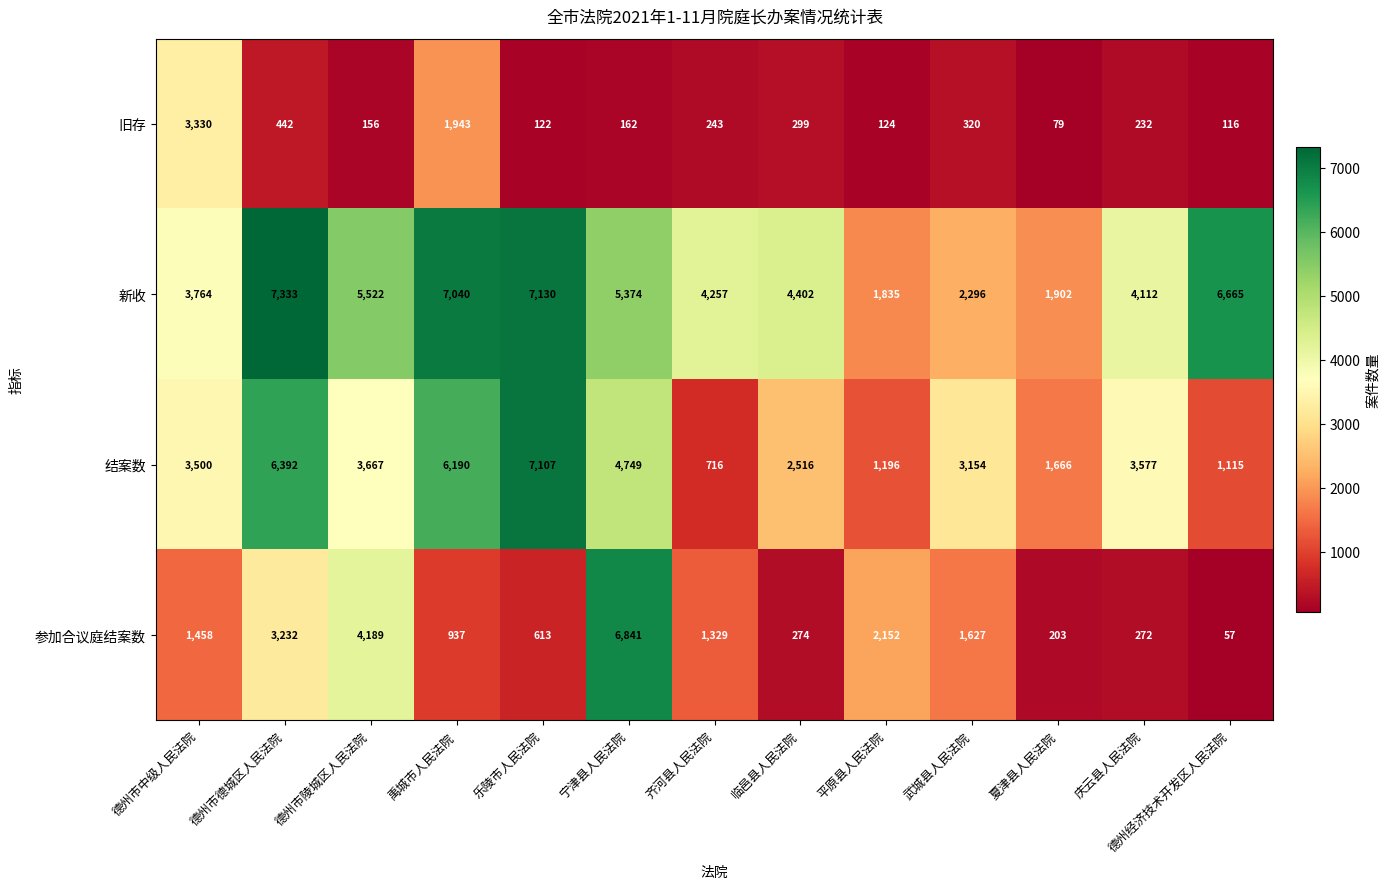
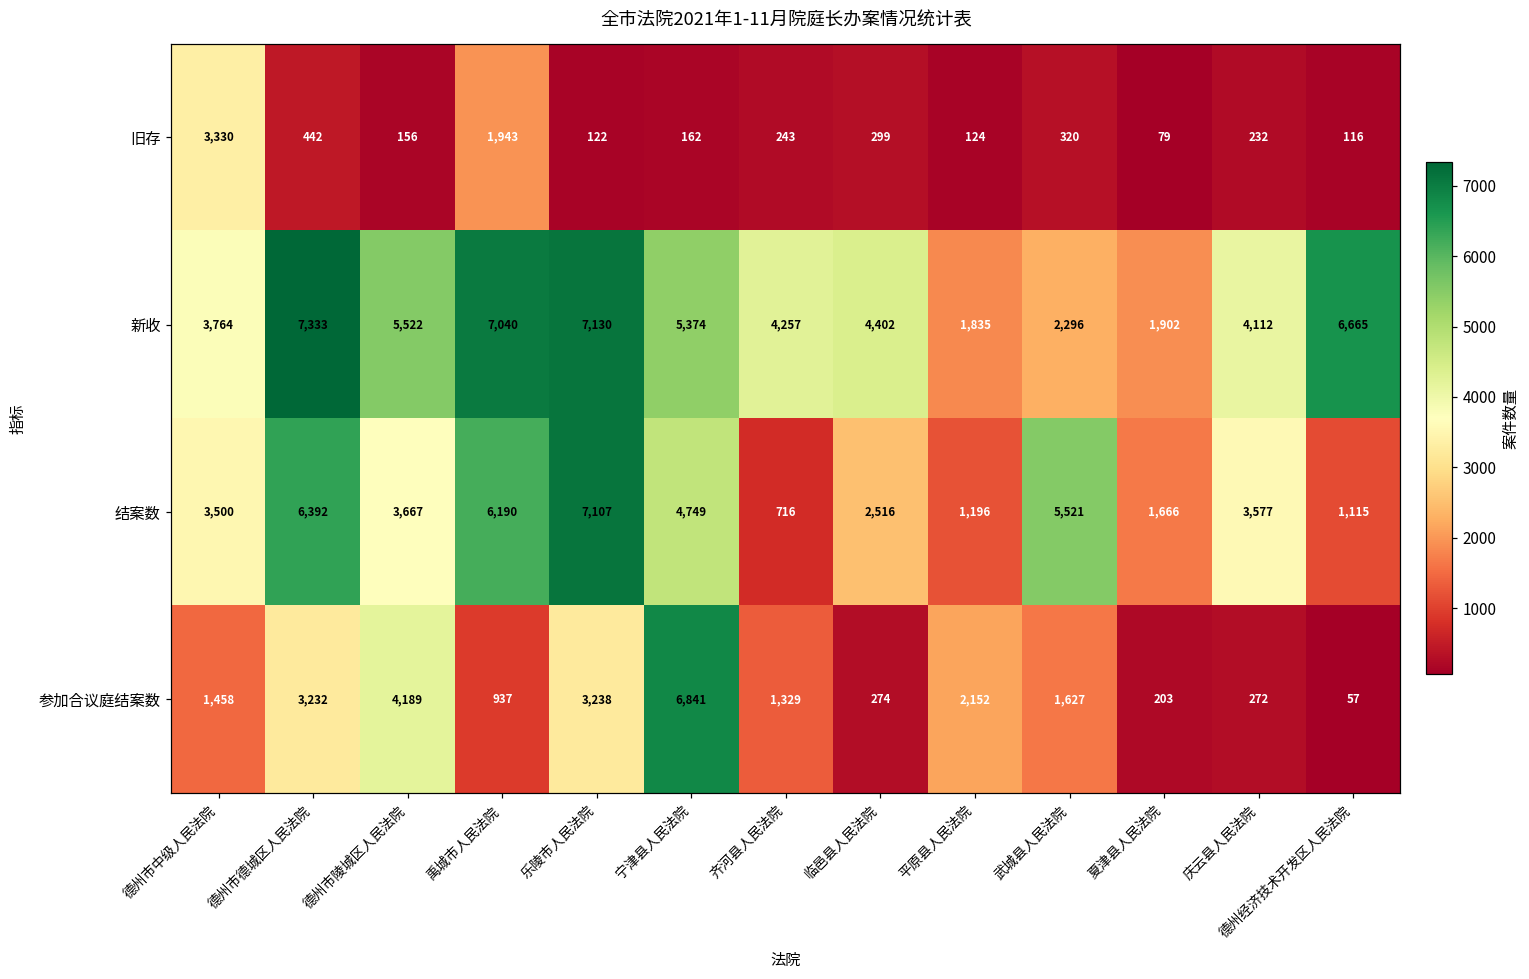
  {
    "旧存": {
      "德州市中级人民法院": "3,330",
      "德州市德城区人民法院": "442",
      "德州市陵城区人民法院": "156",
      "禹城市人民法院": "1,943",
      "乐陵市人民法院": "122",
      "宁津县人民法院": "162",
      "齐河县人民法院": "243",
      "临邑县人民法院": "299",
      "平原县人民法院": "124",
      "武城县人民法院": "320",
      "夏津县人民法院": "79",
      "庆云县人民法院": "232",
      "德州经济技术开发区人民法院": "116"
    },
    "新收": {
      "德州市中级人民法院": "3,764",
      "德州市德城区人民法院": "7,333",
      "德州市陵城区人民法院": "5,522",
      "禹城市人民法院": "7,040",
      "乐陵市人民法院": "7,130",
      "宁津县人民法院": "5,374",
      "齐河县人民法院": "4,257",
      "临邑县人民法院": "4,402",
      "平原县人民法院": "1,835",
      "武城县人民法院": "2,296",
      "夏津县人民法院": "1,902",
      "庆云县人民法院": "4,112",
      "德州经济技术开发区人民法院": "6,665"
    },
    "结案数": {
      "德州市中级人民法院": "3,500",
      "德州市德城区人民法院": "6,392",
      "德州市陵城区人民法院": "3,667",
      "禹城市人民法院": "6,190",
      "乐陵市人民法院": "7,107",
      "宁津县人民法院": "4,749",
      "齐河县人民法院": "716",
      "临邑县人民法院": "2,516",
      "平原县人民法院": "1,196",
-     "武城县人民法院": "3,154",
+     "武城县人民法院": "5,521",
      "夏津县人民法院": "1,666",
      "庆云县人民法院": "3,577",
      "德州经济技术开发区人民法院": "1,115"
    },
    "参加合议庭结案数": {
      "德州市中级人民法院": "1,458",
      "德州市德城区人民法院": "3,232",
      "德州市陵城区人民法院": "4,189",
      "禹城市人民法院": "937",
-     "乐陵市人民法院": "613",
+     "乐陵市人民法院": "3,238",
      "宁津县人民法院": "6,841",
      "齐河县人民法院": "1,329",
      "临邑县人民法院": "274",
      "平原县人民法院": "2,152",
      "武城县人民法院": "1,627",
      "夏津县人民法院": "203",
      "庆云县人民法院": "272",
      "德州经济技术开发区人民法院": "57"
    }
  }
